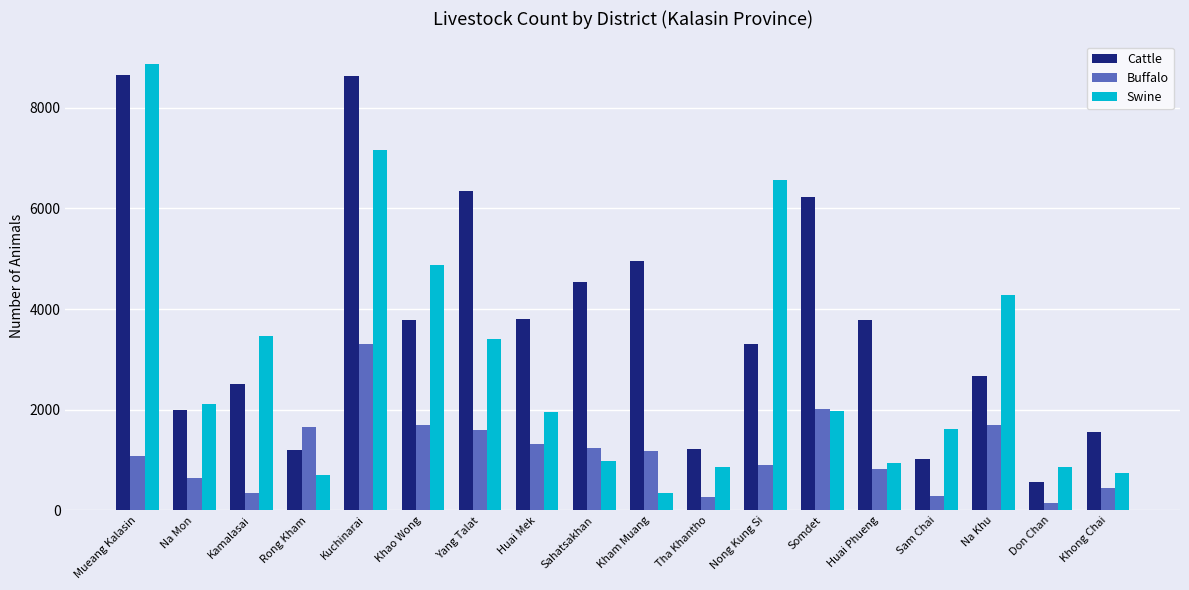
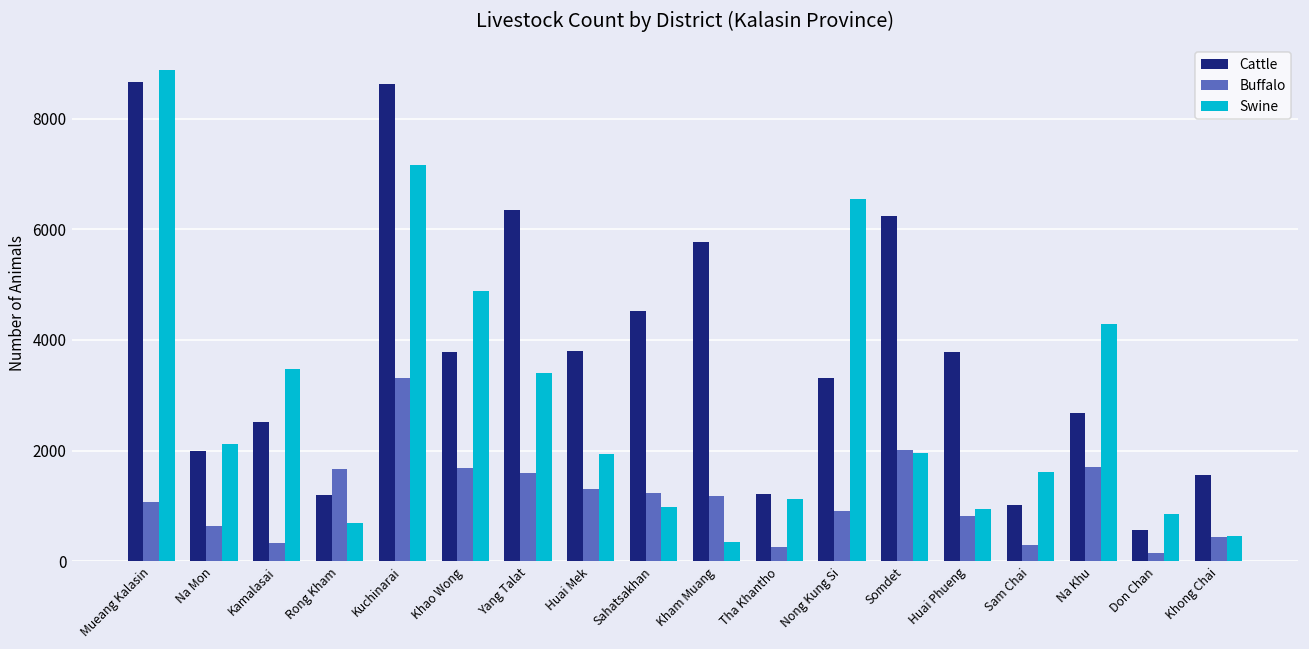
  {
    "Cattle": {
      "Mueang Kalasin": 8700,
      "Na Mon": 2000,
      "Kamalasai": 2500,
      "Rong Kham": 1200,
      "Kuchinarai": 8600,
      "Khao Wong": 3800,
      "Yang Talat": 6400,
      "Huai Mek": 3800,
      "Sahatsakhan": 4500,
-     "Kham Muang": 5000,
+     "Kham Muang": 5800,
      "Tha Khantho": 1200,
      "Nong Kung Si": 3300,
      "Somdet": 6200,
      "Huai Phueng": 3800,
      "Sam Chai": 1000,
      "Na Khu": 2700,
      "Don Chan": 600,
      "Khong Chai": 1600
    },
    "Buffalo": {
      "Mueang Kalasin": 1100,
      "Na Mon": 600,
      "Kamalasai": 300,
      "Rong Kham": 1700,
      "Kuchinarai": 3300,
      "Khao Wong": 1700,
      "Yang Talat": 1600,
      "Huai Mek": 1300,
      "Sahatsakhan": 1200,
      "Kham Muang": 1200,
      "Tha Khantho": 300,
      "Nong Kung Si": 900,
      "Somdet": 2000,
      "Huai Phueng": 800,
      "Sam Chai": 300,
      "Na Khu": 1700,
      "Don Chan": 200,
      "Khong Chai": 400
    },
    "Swine": {
      "Mueang Kalasin": 8900,
      "Na Mon": 2100,
      "Kamalasai": 3500,
      "Rong Kham": 700,
      "Kuchinarai": 7200,
      "Khao Wong": 4900,
      "Yang Talat": 3400,
      "Huai Mek": 1900,
      "Sahatsakhan": 1000,
      "Kham Muang": 300,
-     "Tha Khantho": 900,
+     "Tha Khantho": 1100,
      "Nong Kung Si": 6600,
      "Somdet": 2000,
      "Huai Phueng": 900,
      "Sam Chai": 1600,
      "Na Khu": 4300,
      "Don Chan": 900,
-     "Khong Chai": 700
+     "Khong Chai": 500
    }
  }
